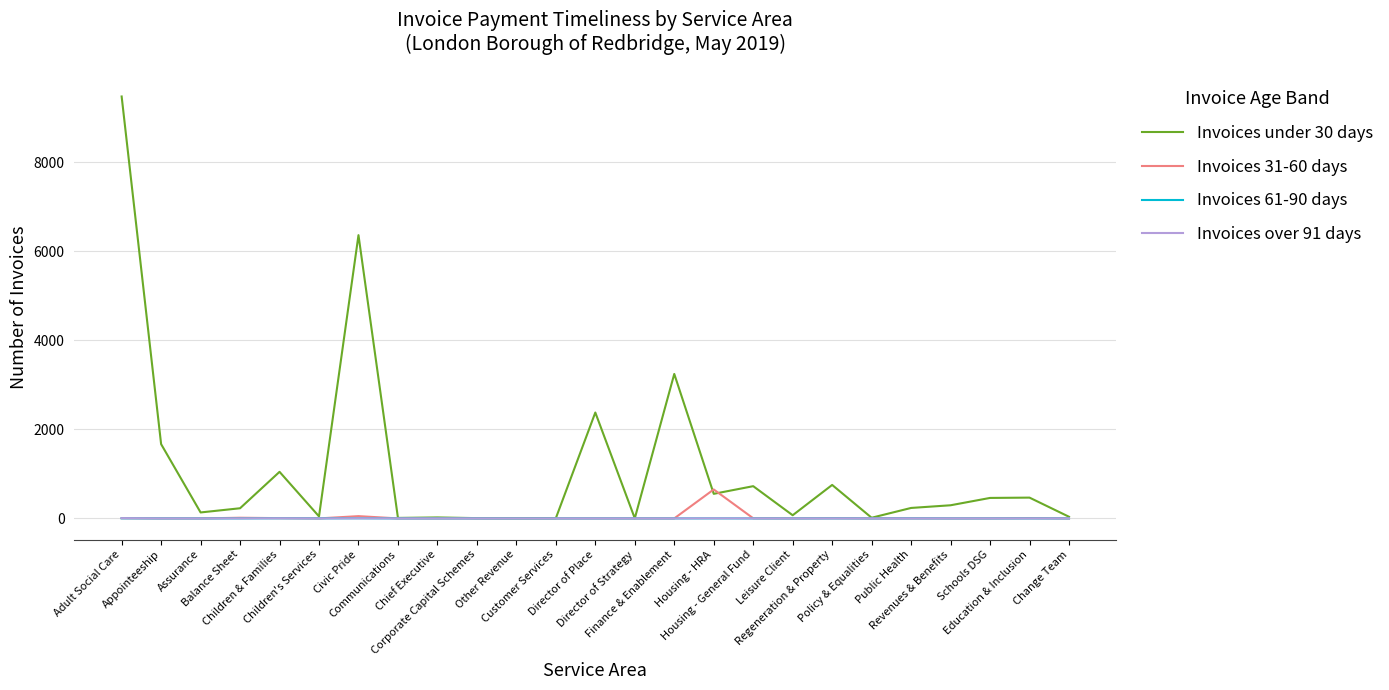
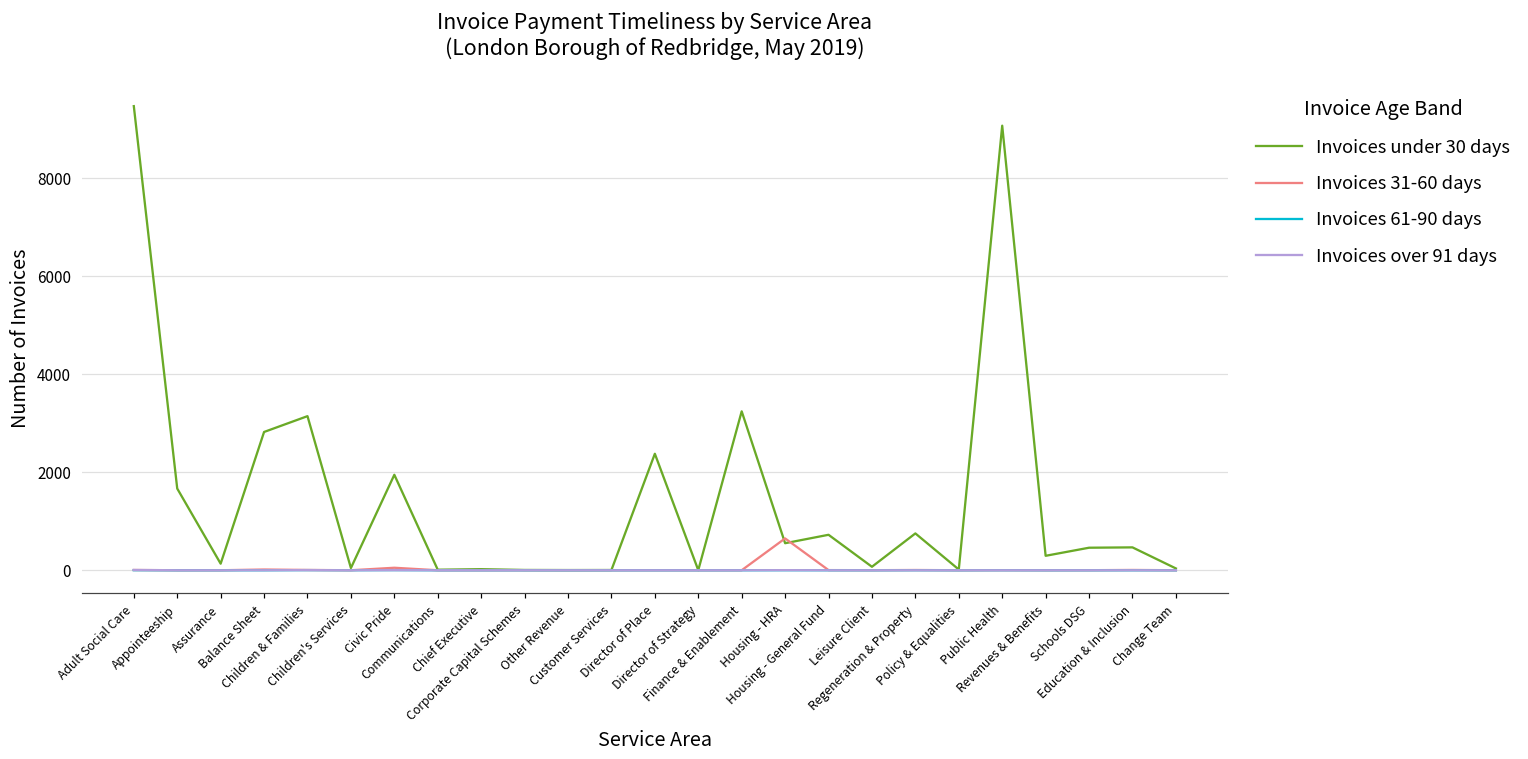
  {
    "Invoices under 30 days": {
      "Adult Social Care": 9500,
      "Appointeeship": 1700,
      "Assurance": 100,
-     "Balance Sheet": 200,
-     "Children & Families": 1000,
-     "Civic Pride": 6400,
+     "Balance Sheet": 2800,
+     "Children & Families": 3100,
+     "Civic Pride": 1900,
      "Director of Place": 2400,
      "Finance & Enablement": 3200,
      "Housing - HRA": 600,
      "Housing - General Fund": 700,
      "Leisure Client": 100,
      "Regeneration & Property": 800,
-     "Public Health": 200,
+     "Public Health": 9100,
      "Revenues & Benefits": 300,
      "Schools DSG": 500,
      "Education & Inclusion": 500
    },
    "Invoices 31-60 days": {
      "Housing - HRA": 700
    },
    "Invoices over 91 days": {
      "Housing - HRA": 0
    }
  }
